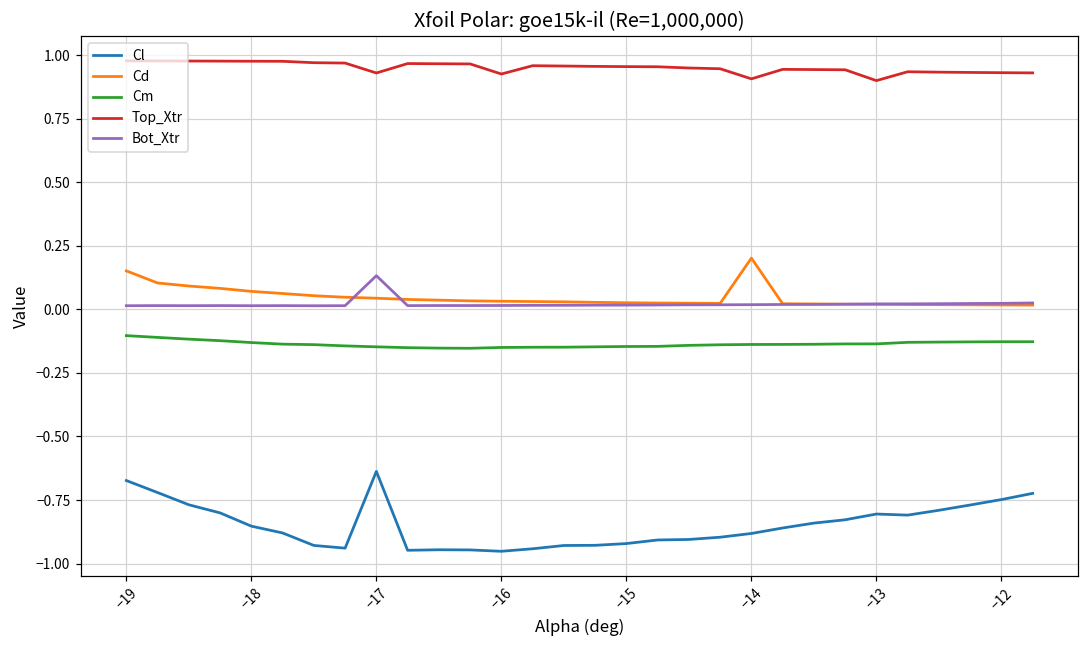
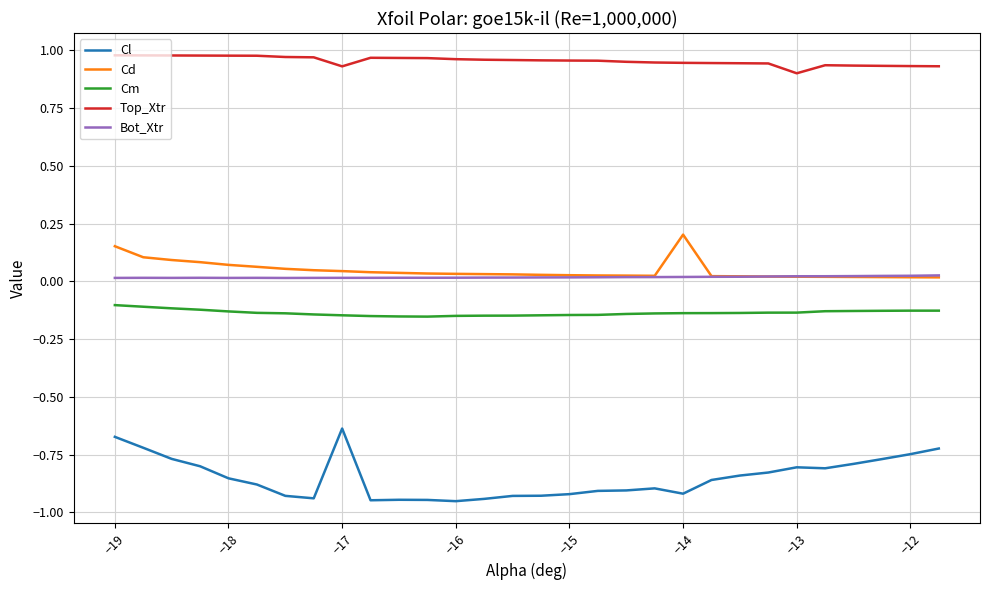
  {
    "Cl": {
      "−19": -0.67,
      "−18": -0.85,
      "−17": -0.64,
      "−16": -0.95,
      "−15": -0.92,
-     "−14": -0.88,
+     "−14": -0.92,
      "−13": -0.81,
      "−12": -0.75
    },
    "Cd": {
      "−19": 0.15,
      "−18": 0.07,
      "−17": 0.04,
      "−16": 0.03,
      "−14": 0.20
    },
    "Cm": {
      "−19": -0.10,
      "−18": -0.13,
      "−17": -0.15,
      "−16": -0.15,
      "−15": -0.15,
      "−14": -0.14,
      "−13": -0.14,
      "−12": -0.13
    },
    "Top_Xtr": {
      "−18": 0.98,
      "−17": 0.93,
-     "−16": 0.93,
+     "−16": 0.96,
      "−15": 0.96,
-     "−14": 0.91,
+     "−14": 0.95,
      "−13": 0.90,
      "−12": 0.93
    },
    "Bot_Xtr": {
      "−19": 0.01,
      "−18": 0.01,
-     "−17": 0.13,
+     "−17": 0.01,
      "−16": 0.02,
      "−14": 0.02
    }
  }
